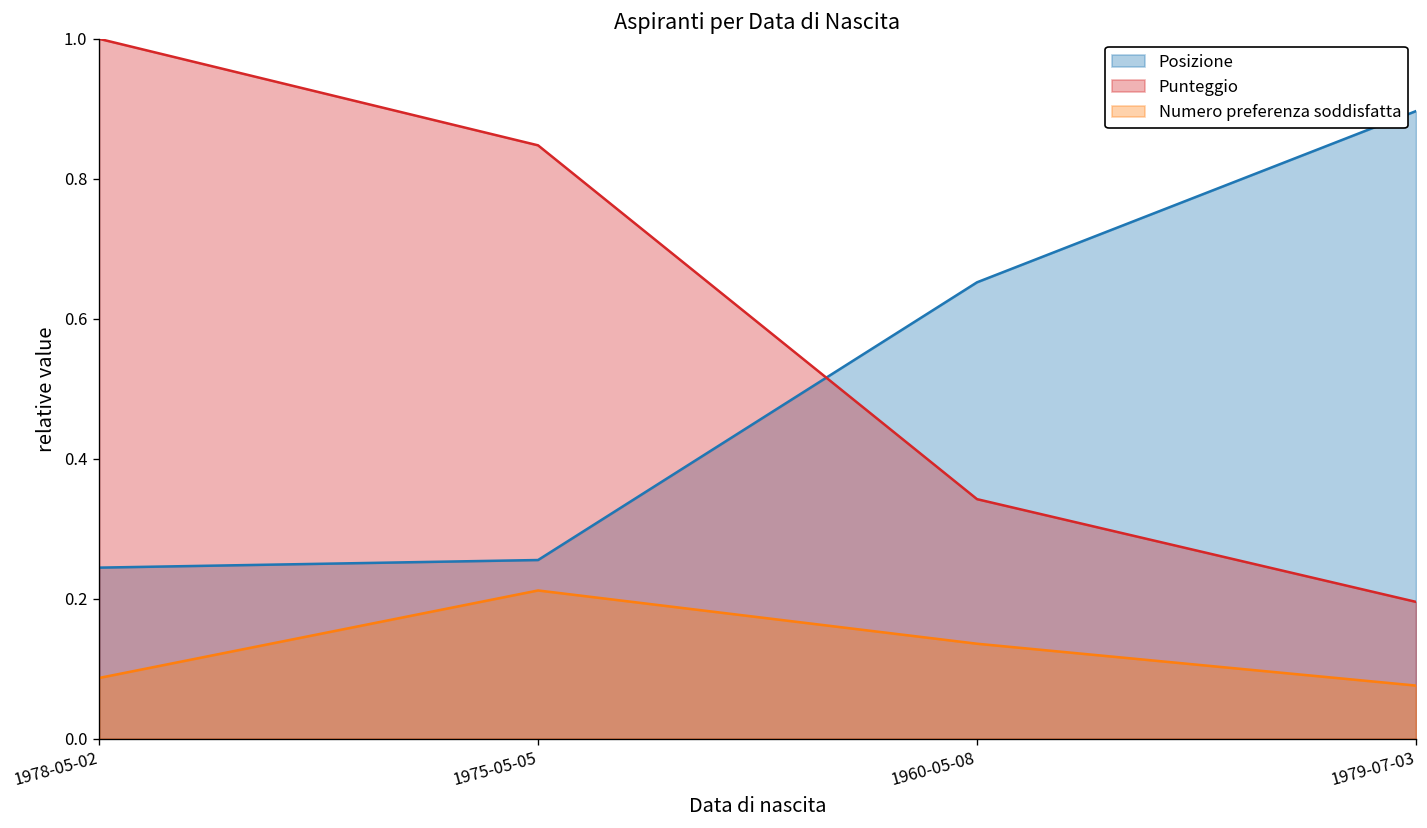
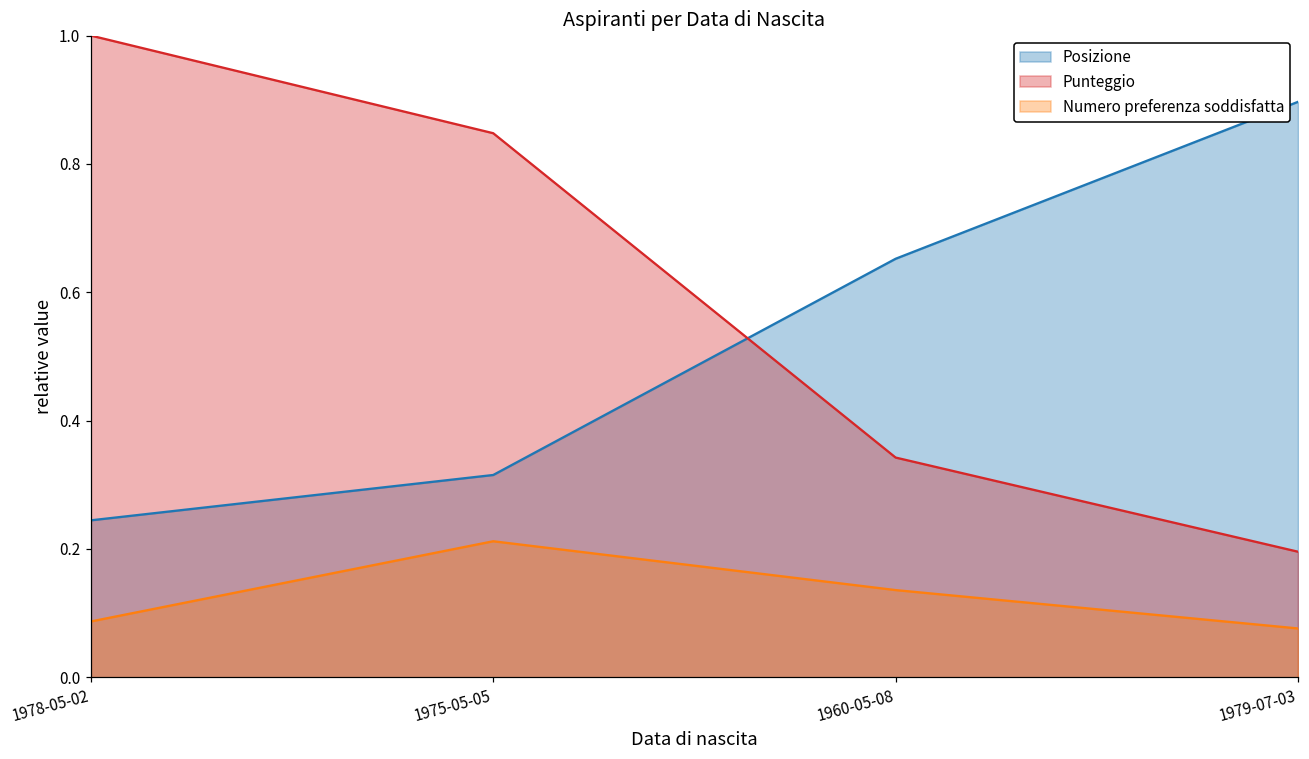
  {
    "Posizione": {
      "1978-05-02": 0.24,
-     "1975-05-05": 0.26,
+     "1975-05-05": 0.32,
      "1960-05-08": 0.65,
      "1979-07-03": 0.90
    }
  }
